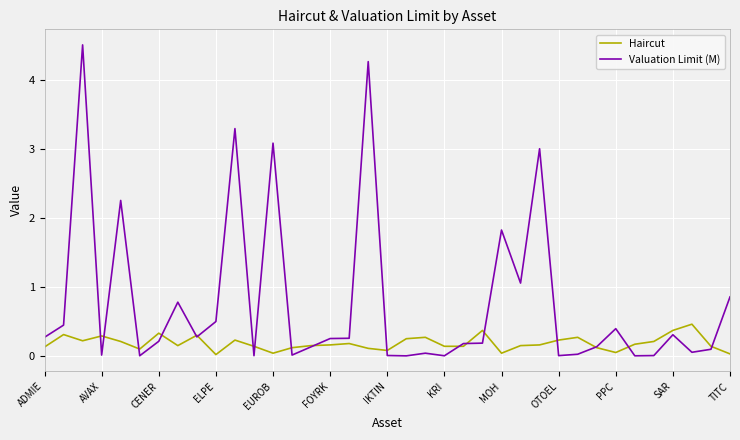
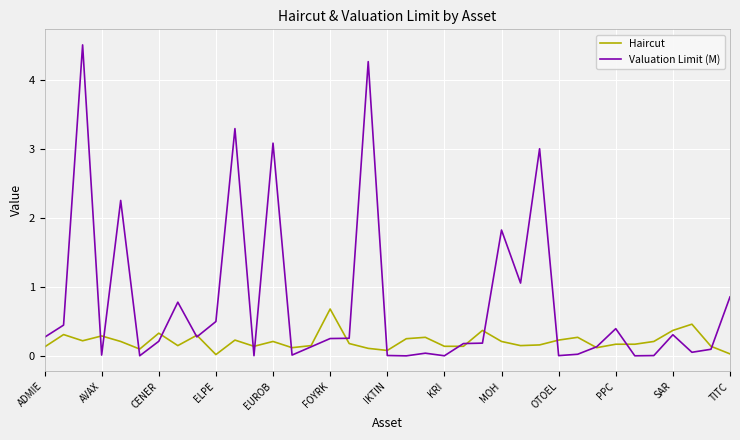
  {
    "Haircut": {
      "ADMIE": 0.1,
      "AVAX": 0.3,
      "CENER": 0.3,
      "ELPE": 0.0,
-     "EUROB": 0.0,
-     "FOYRK": 0.2,
+     "EUROB": 0.2,
+     "FOYRK": 0.7,
      "IKTIN": 0.1,
      "KRI": 0.1,
-     "MOH": 0.0,
+     "MOH": 0.2,
      "OTOEL": 0.2,
-     "PPC": 0.1,
+     "PPC": 0.2,
      "SAR": 0.4,
      "TITC": 0.0
    },
    "Valuation Limit (M)": {
      "ADMIE": 0.3,
      "AVAX": 0.0,
      "CENER": 0.2,
      "ELPE": 0.5,
      "EUROB": 3.1,
      "FOYRK": 0.3,
      "IKTIN": 0.0,
      "KRI": 0.0,
      "MOH": 1.8,
      "OTOEL": 0.0,
      "PPC": 0.4,
      "SAR": 0.3,
      "TITC": 0.9
    }
  }
